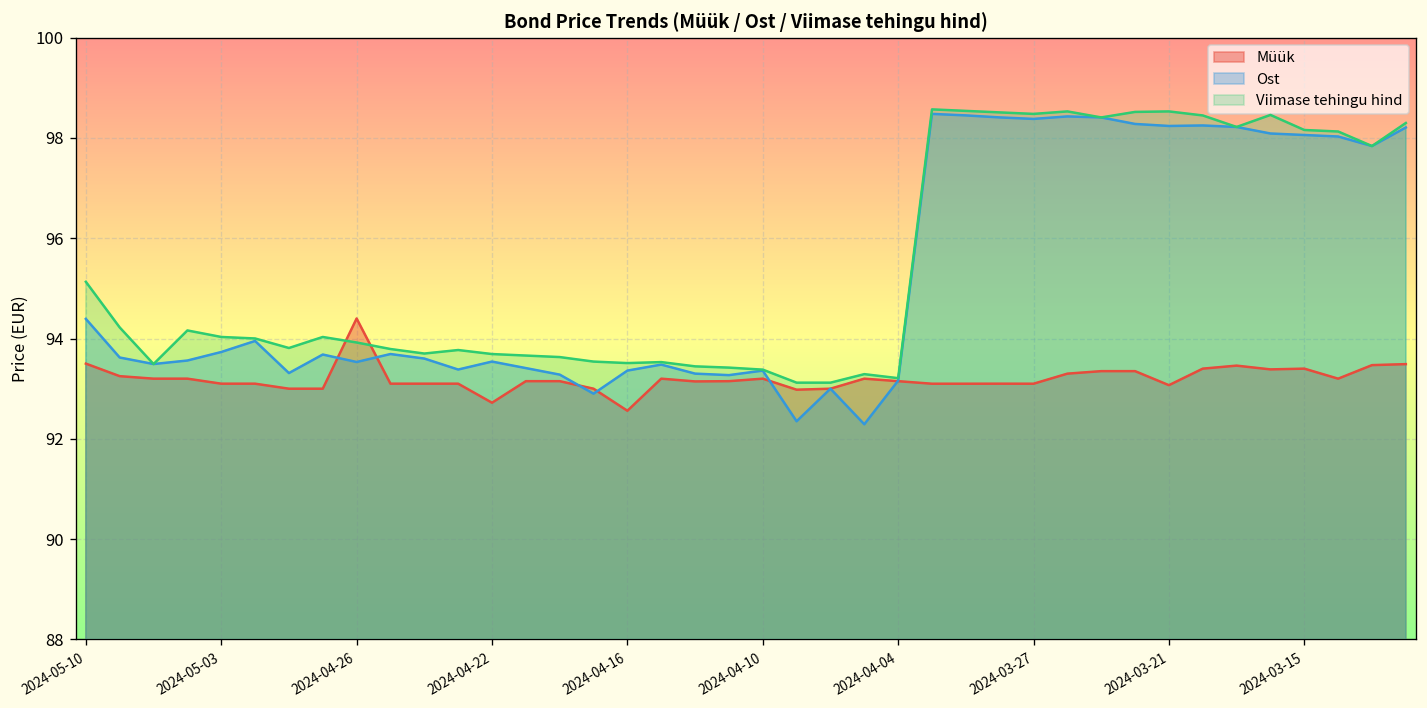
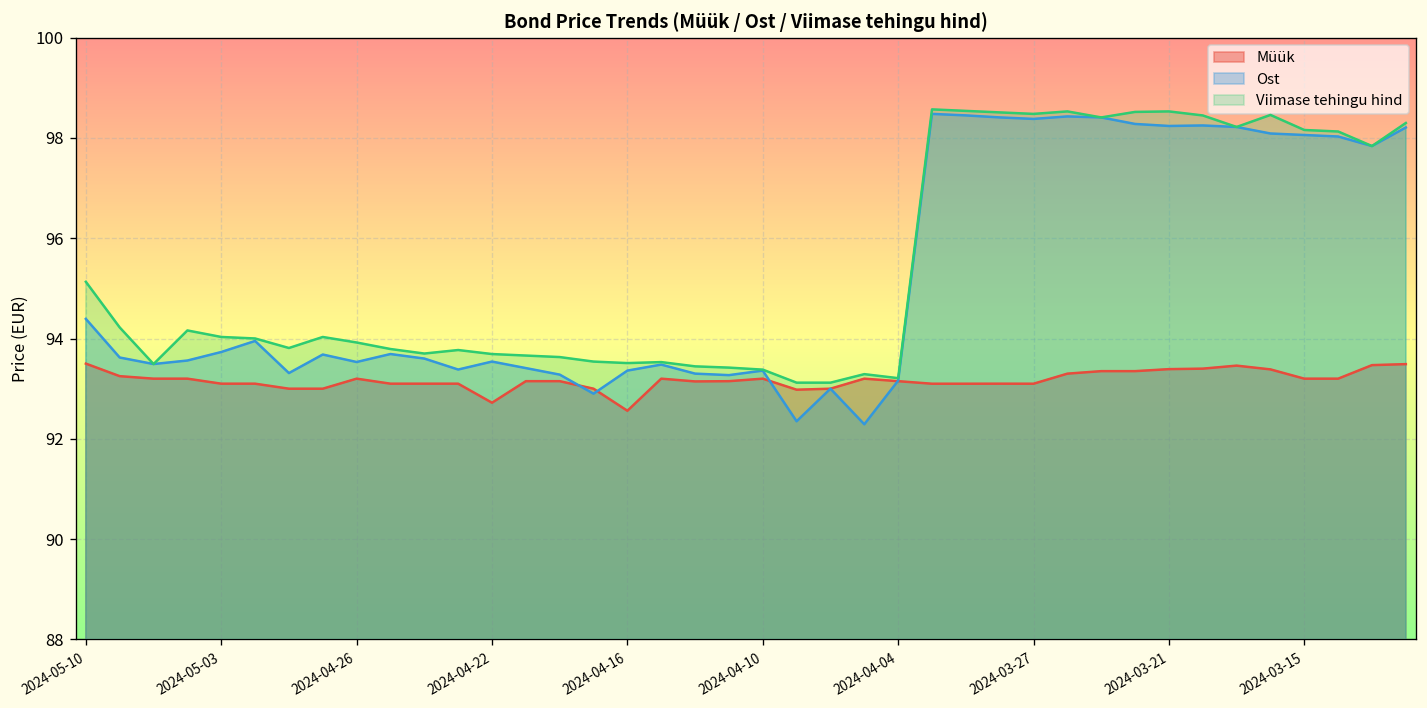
  {
    "Müük": {
      "2024-05-10": 93.5,
      "2024-05-03": 93.1,
-     "2024-04-26": 94.4,
+     "2024-04-26": 93.2,
      "2024-04-22": 92.7,
      "2024-04-16": 92.6,
      "2024-04-10": 93.2,
      "2024-03-27": 93.1,
-     "2024-03-21": 93.1,
-     "2024-03-15": 93.4
+     "2024-03-21": 93.4,
+     "2024-03-15": 93.2
    }
  }
